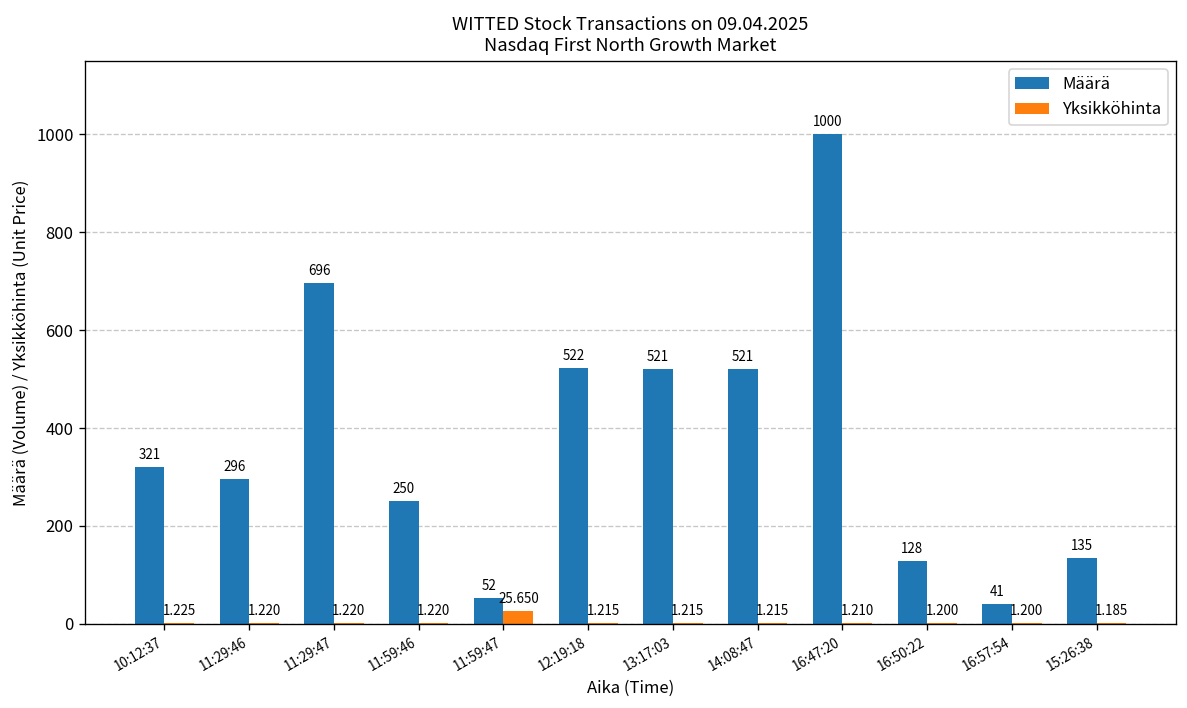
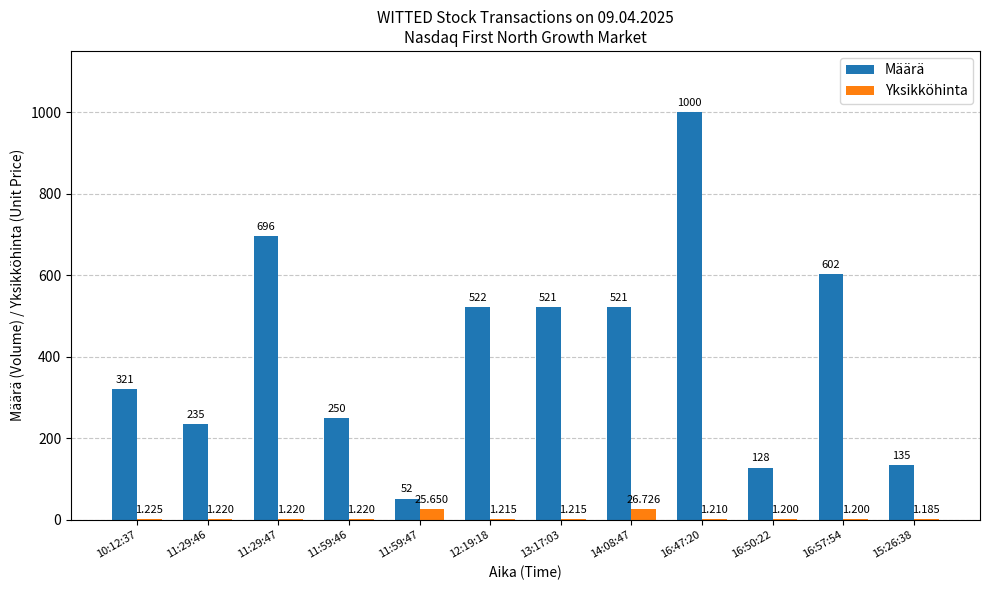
  {
    "Määrä": {
      "10:12:37": 321,
-     "11:29:46": 296,
+     "11:29:46": 235,
      "11:29:47": 696,
      "11:59:46": 250,
      "11:59:47": 52,
      "12:19:18": 522,
      "13:17:03": 521,
      "14:08:47": 521,
      "16:47:20": 1000,
      "16:50:22": 128,
-     "16:57:54": 41,
+     "16:57:54": 602,
      "15:26:38": 135
    },
    "Yksikköhinta": {
      "10:12:37": 1.225,
      "11:29:46": 1.220,
      "11:29:47": 1.220,
      "11:59:46": 1.220,
      "11:59:47": 25.650,
      "12:19:18": 1.215,
      "13:17:03": 1.215,
-     "14:08:47": 1.215,
+     "14:08:47": 26.726,
      "16:47:20": 1.210,
      "16:50:22": 1.200,
      "16:57:54": 1.200,
      "15:26:38": 1.185
    }
  }
